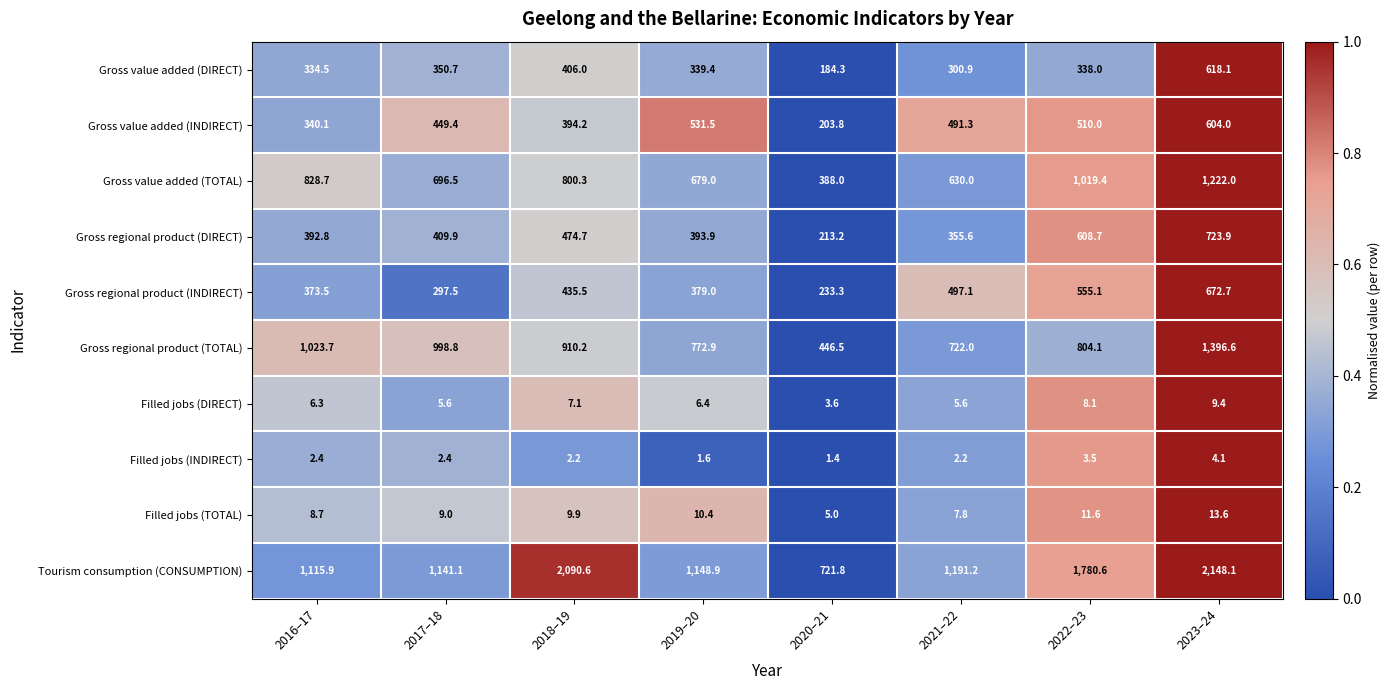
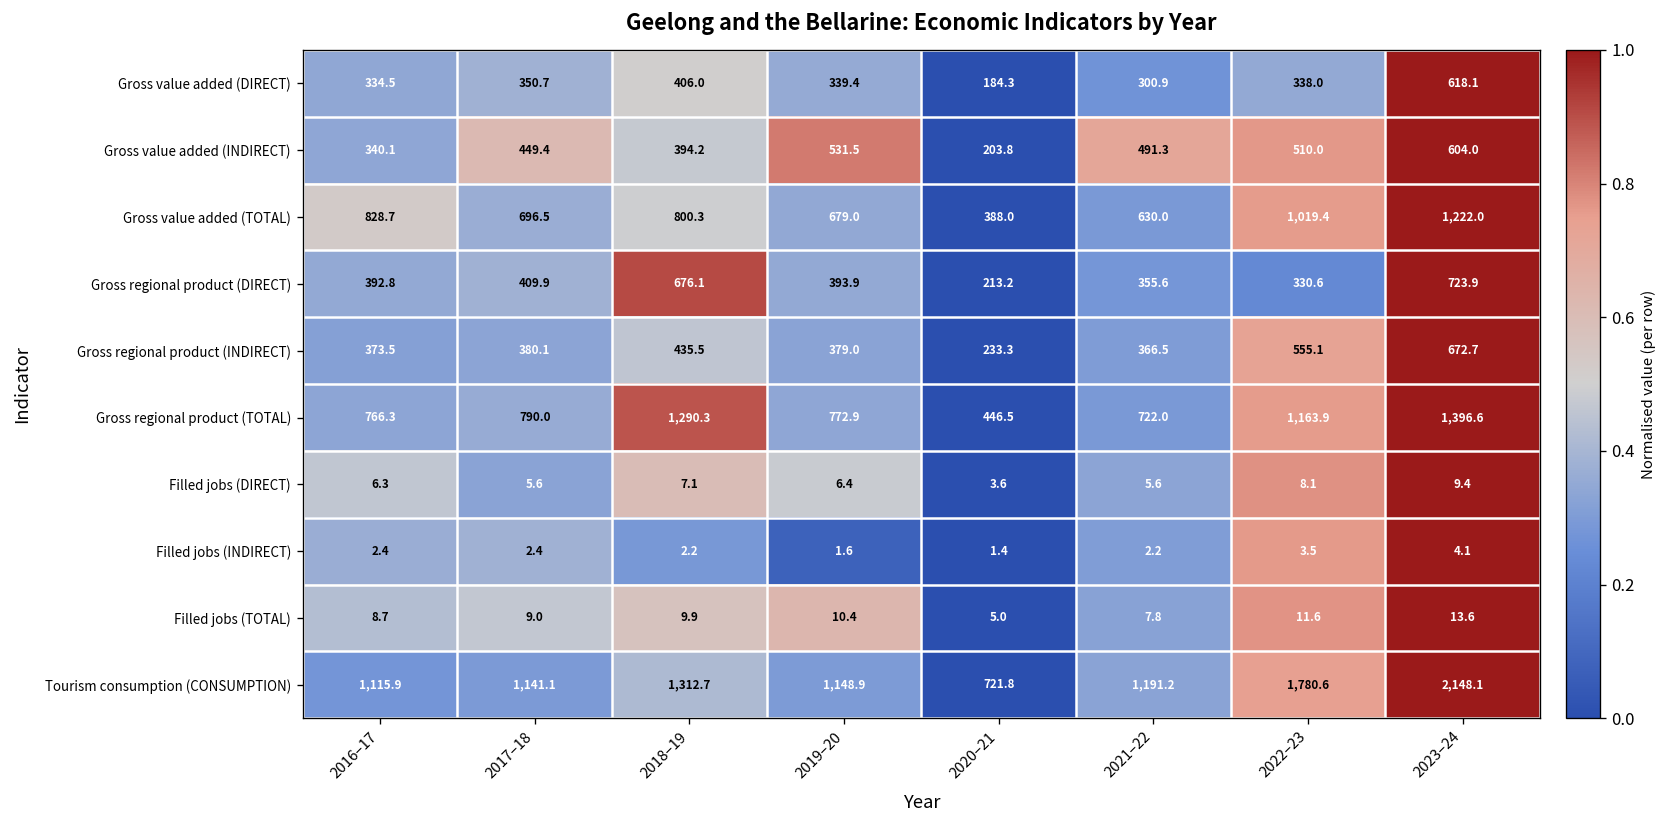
  {
    "Gross value added (DIRECT)": {
      "2016–17": "334.5",
      "2017–18": "350.7",
      "2018–19": "406.0",
      "2019–20": "339.4",
      "2020–21": "184.3",
      "2021–22": "300.9",
      "2022–23": "338.0",
      "2023–24": "618.1"
    },
    "Gross value added (INDIRECT)": {
      "2016–17": "340.1",
      "2017–18": "449.4",
      "2018–19": "394.2",
      "2019–20": "531.5",
      "2020–21": "203.8",
      "2021–22": "491.3",
      "2022–23": "510.0",
      "2023–24": "604.0"
    },
    "Gross value added (TOTAL)": {
      "2016–17": "828.7",
      "2017–18": "696.5",
      "2018–19": "800.3",
      "2019–20": "679.0",
      "2020–21": "388.0",
      "2021–22": "630.0",
      "2022–23": "1,019.4",
      "2023–24": "1,222.0"
    },
    "Gross regional product (DIRECT)": {
      "2016–17": "392.8",
      "2017–18": "409.9",
-     "2018–19": "474.7",
+     "2018–19": "676.1",
      "2019–20": "393.9",
      "2020–21": "213.2",
      "2021–22": "355.6",
-     "2022–23": "608.7",
+     "2022–23": "330.6",
      "2023–24": "723.9"
    },
    "Gross regional product (INDIRECT)": {
      "2016–17": "373.5",
-     "2017–18": "297.5",
+     "2017–18": "380.1",
      "2018–19": "435.5",
      "2019–20": "379.0",
      "2020–21": "233.3",
-     "2021–22": "497.1",
+     "2021–22": "366.5",
      "2022–23": "555.1",
      "2023–24": "672.7"
    },
    "Gross regional product (TOTAL)": {
-     "2016–17": "1,023.7",
-     "2017–18": "998.8",
-     "2018–19": "910.2",
+     "2016–17": "766.3",
+     "2017–18": "790.0",
+     "2018–19": "1,290.3",
      "2019–20": "772.9",
      "2020–21": "446.5",
      "2021–22": "722.0",
-     "2022–23": "804.1",
+     "2022–23": "1,163.9",
      "2023–24": "1,396.6"
    },
    "Filled jobs (DIRECT)": {
      "2016–17": "6.3",
      "2017–18": "5.6",
      "2018–19": "7.1",
      "2019–20": "6.4",
      "2020–21": "3.6",
      "2021–22": "5.6",
      "2022–23": "8.1",
      "2023–24": "9.4"
    },
    "Filled jobs (INDIRECT)": {
      "2016–17": "2.4",
      "2017–18": "2.4",
      "2018–19": "2.2",
      "2019–20": "1.6",
      "2020–21": "1.4",
      "2021–22": "2.2",
      "2022–23": "3.5",
      "2023–24": "4.1"
    },
    "Filled jobs (TOTAL)": {
      "2016–17": "8.7",
      "2017–18": "9.0",
      "2018–19": "9.9",
      "2019–20": "10.4",
      "2020–21": "5.0",
      "2021–22": "7.8",
      "2022–23": "11.6",
      "2023–24": "13.6"
    },
    "Tourism consumption (CONSUMPTION)": {
      "2016–17": "1,115.9",
      "2017–18": "1,141.1",
-     "2018–19": "2,090.6",
+     "2018–19": "1,312.7",
      "2019–20": "1,148.9",
      "2020–21": "721.8",
      "2021–22": "1,191.2",
      "2022–23": "1,780.6",
      "2023–24": "2,148.1"
    }
  }
